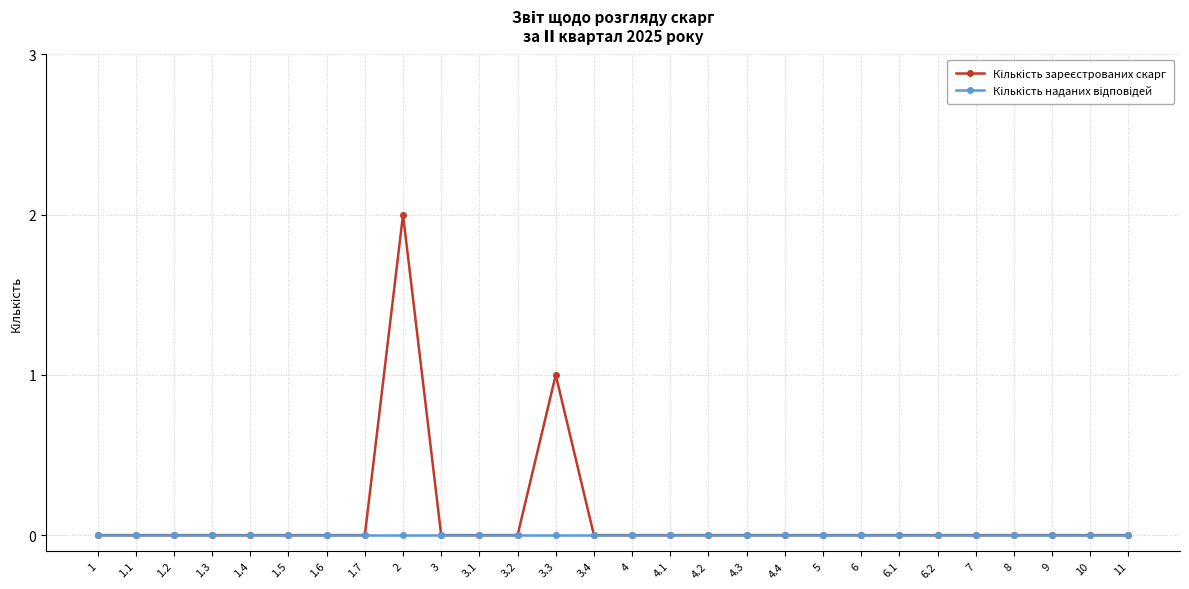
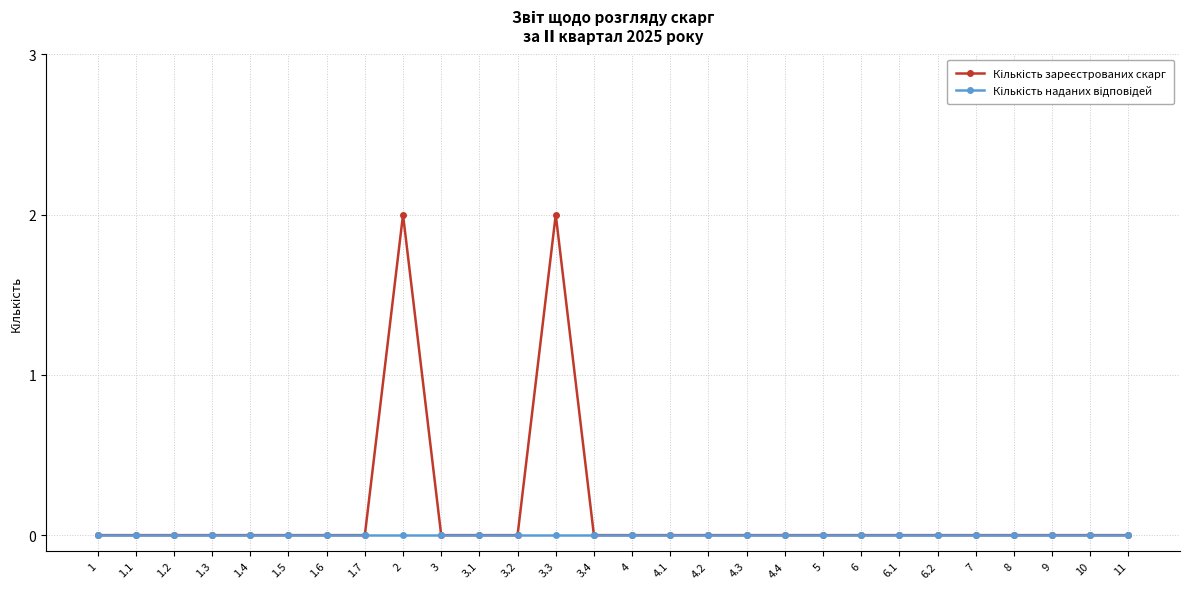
  {
    "Кількість зареєстрованих скарг": {
      "2": 2,
-     "3.3": 1
+     "3.3": 2
    },
    "Кількість наданих відповідей": {
      "2": 0,
      "3.3": 0
    }
  }
